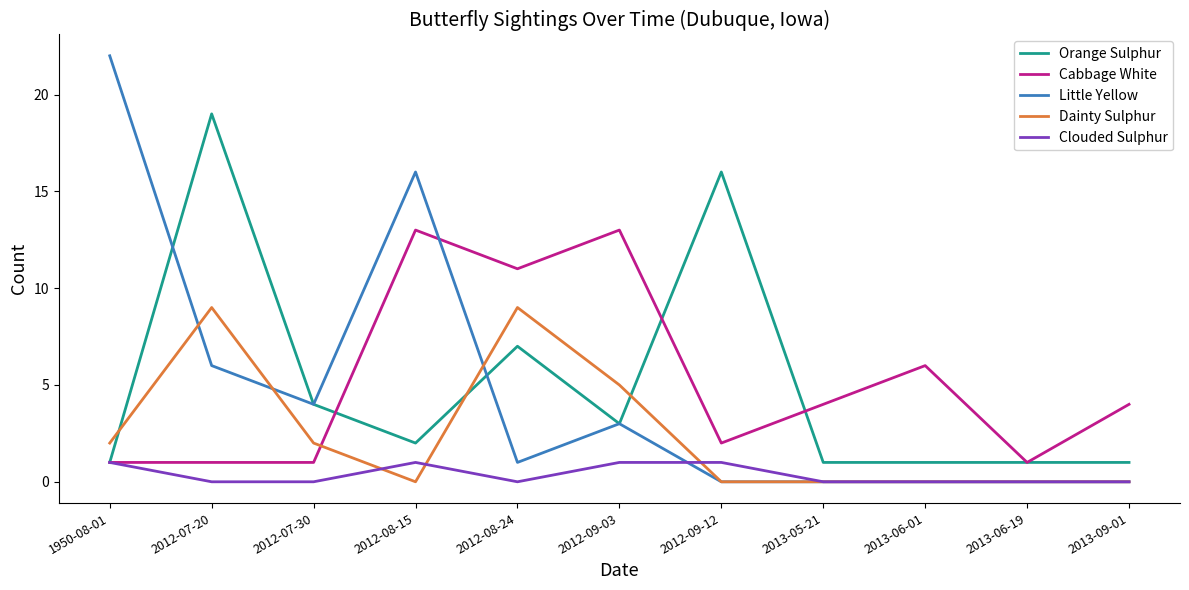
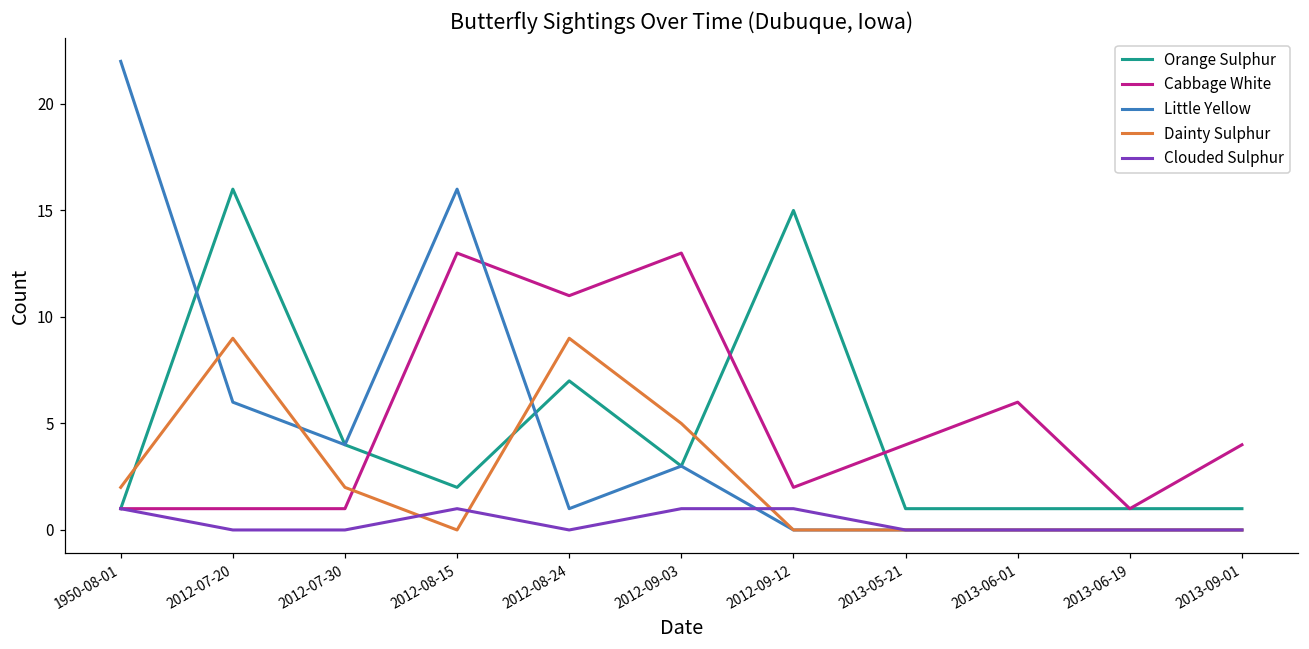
  {
    "Orange Sulphur": {
-     "2012-07-20": 19,
+     "2012-07-20": 16,
      "2012-08-15": 2,
      "2012-08-24": 7,
-     "2012-09-12": 16,
+     "2012-09-12": 15,
      "2013-05-21": 1,
      "2013-06-01": 1,
      "2013-09-01": 1
    },
    "Cabbage White": {
      "2012-07-20": 1,
      "2012-07-30": 1,
      "2012-08-15": 13,
      "2012-08-24": 11,
      "2012-09-03": 13,
      "2012-09-12": 2,
      "2013-05-21": 4,
      "2013-06-01": 6,
      "2013-09-01": 4
    },
    "Little Yellow": {
      "1950-08-01": 22,
      "2012-07-20": 6,
      "2012-08-15": 16,
      "2012-08-24": 1
    },
    "Dainty Sulphur": {
      "1950-08-01": 2,
      "2012-07-20": 9,
      "2012-07-30": 2,
      "2012-08-15": 0,
      "2012-08-24": 9,
      "2012-09-03": 5
    },
    "Clouded Sulphur": {
      "2012-07-20": 0,
      "2012-07-30": 0,
      "2012-08-15": 1,
      "2012-08-24": 0,
      "2012-09-03": 1,
      "2012-09-12": 1
    }
  }
